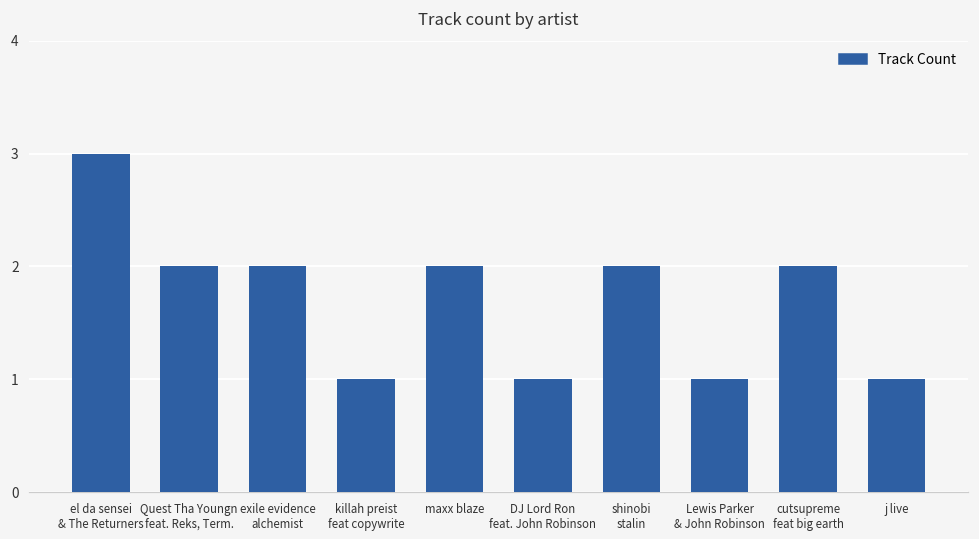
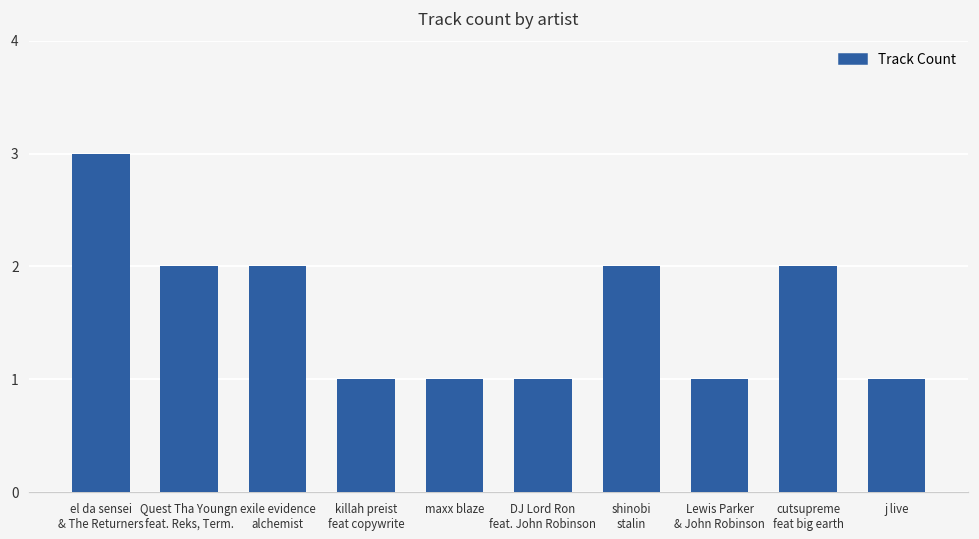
  {
    "el da sensei & The Returners": 3,
    "Quest Tha Youngn feat. Reks, Term.": 2,
    "exile evidence alchemist": 2,
    "killah preist feat copywrite": 1,
-   "maxx blaze": 2,
+   "maxx blaze": 1,
    "DJ Lord Ron feat. John Robinson": 1,
    "shinobi stalin": 2,
    "Lewis Parker & John Robinson": 1,
    "cutsupreme feat big earth": 2,
    "j live": 1
  }
